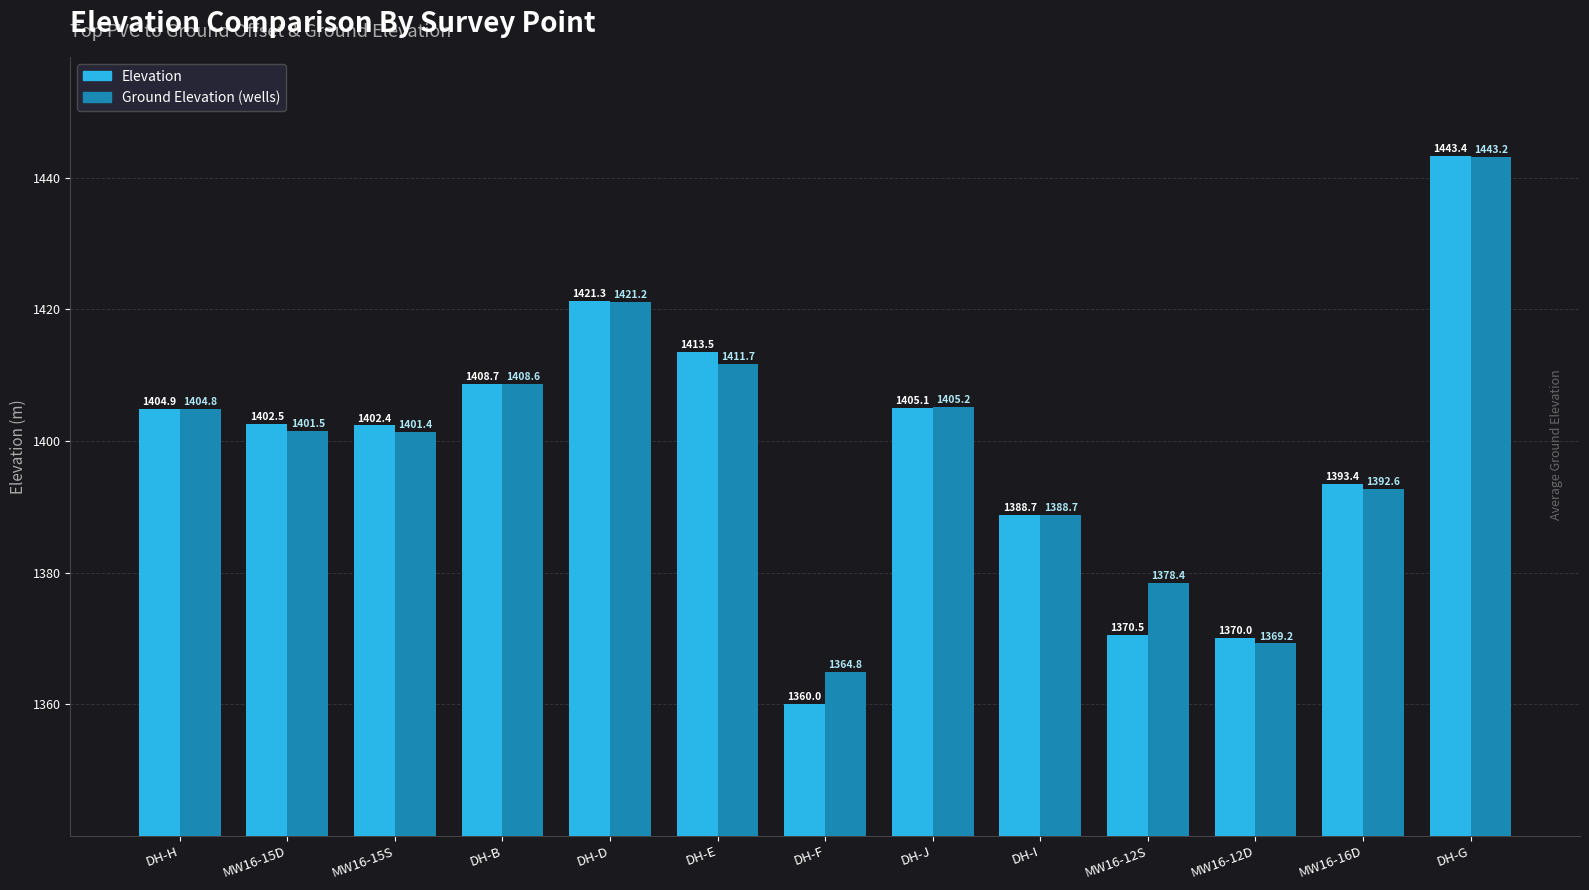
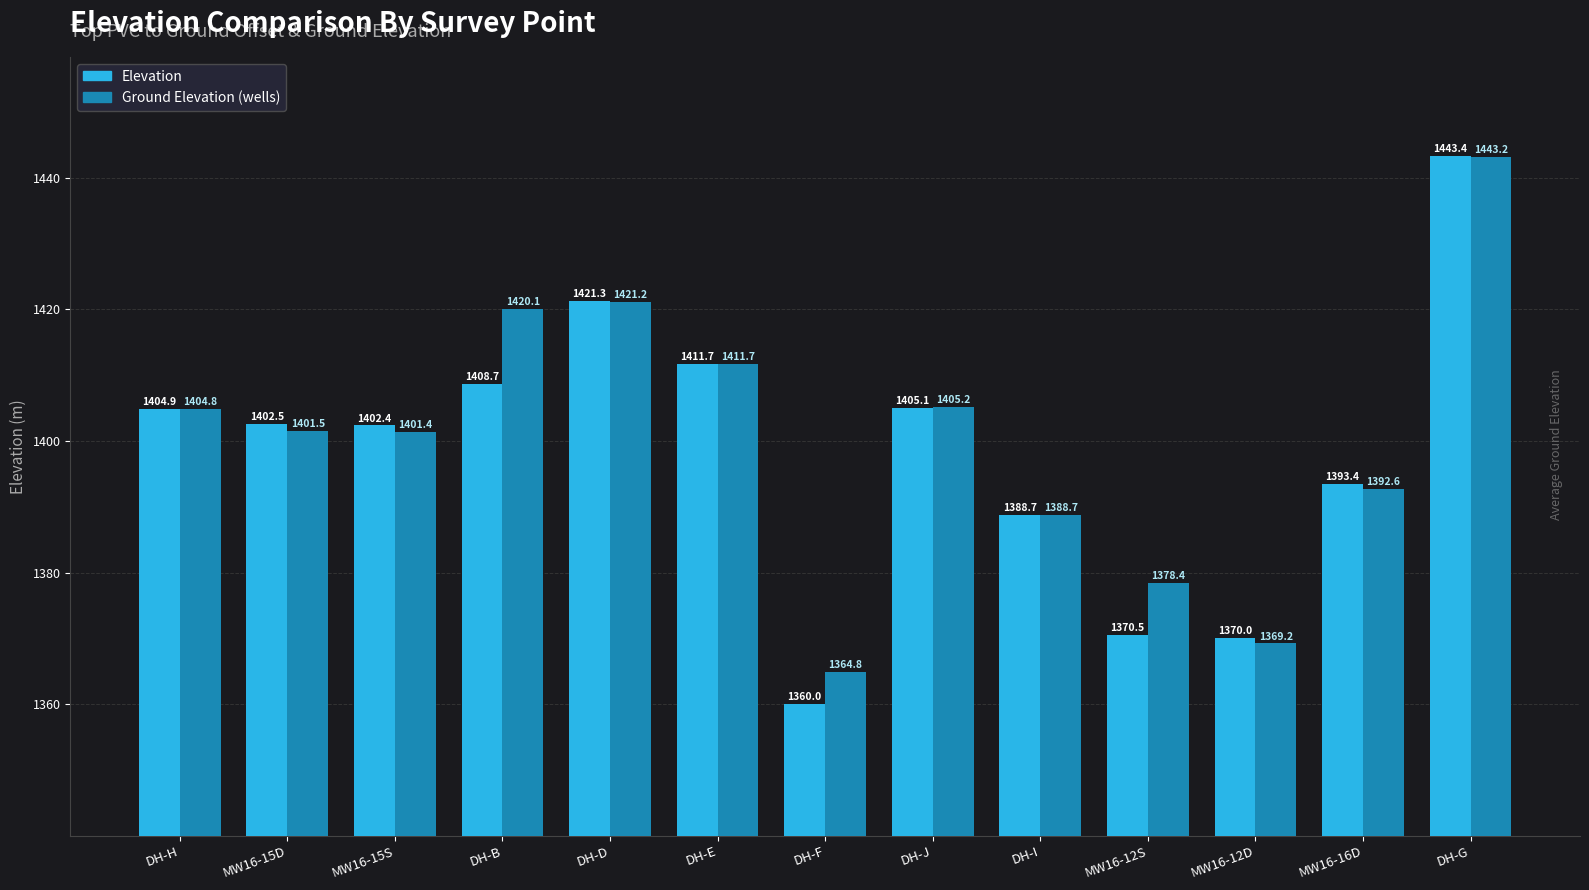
  {
    "Elevation": {
      "DH-H": 1404.9,
      "MW16-15D": 1402.5,
      "MW16-15S": 1402.4,
      "DH-B": 1408.7,
      "DH-D": 1421.3,
-     "DH-E": 1413.5,
+     "DH-E": 1411.7,
      "DH-F": 1360.0,
      "DH-J": 1405.1,
      "DH-I": 1388.7,
      "MW16-12S": 1370.5,
      "MW16-12D": 1370.0,
      "MW16-16D": 1393.4,
      "DH-G": 1443.4
    },
    "Ground Elevation (wells)": {
      "DH-H": 1404.8,
      "MW16-15D": 1401.5,
      "MW16-15S": 1401.4,
-     "DH-B": 1408.6,
+     "DH-B": 1420.1,
      "DH-D": 1421.2,
      "DH-E": 1411.7,
      "DH-F": 1364.8,
      "DH-J": 1405.2,
      "DH-I": 1388.7,
      "MW16-12S": 1378.4,
      "MW16-12D": 1369.2,
      "MW16-16D": 1392.6,
      "DH-G": 1443.2
    }
  }
